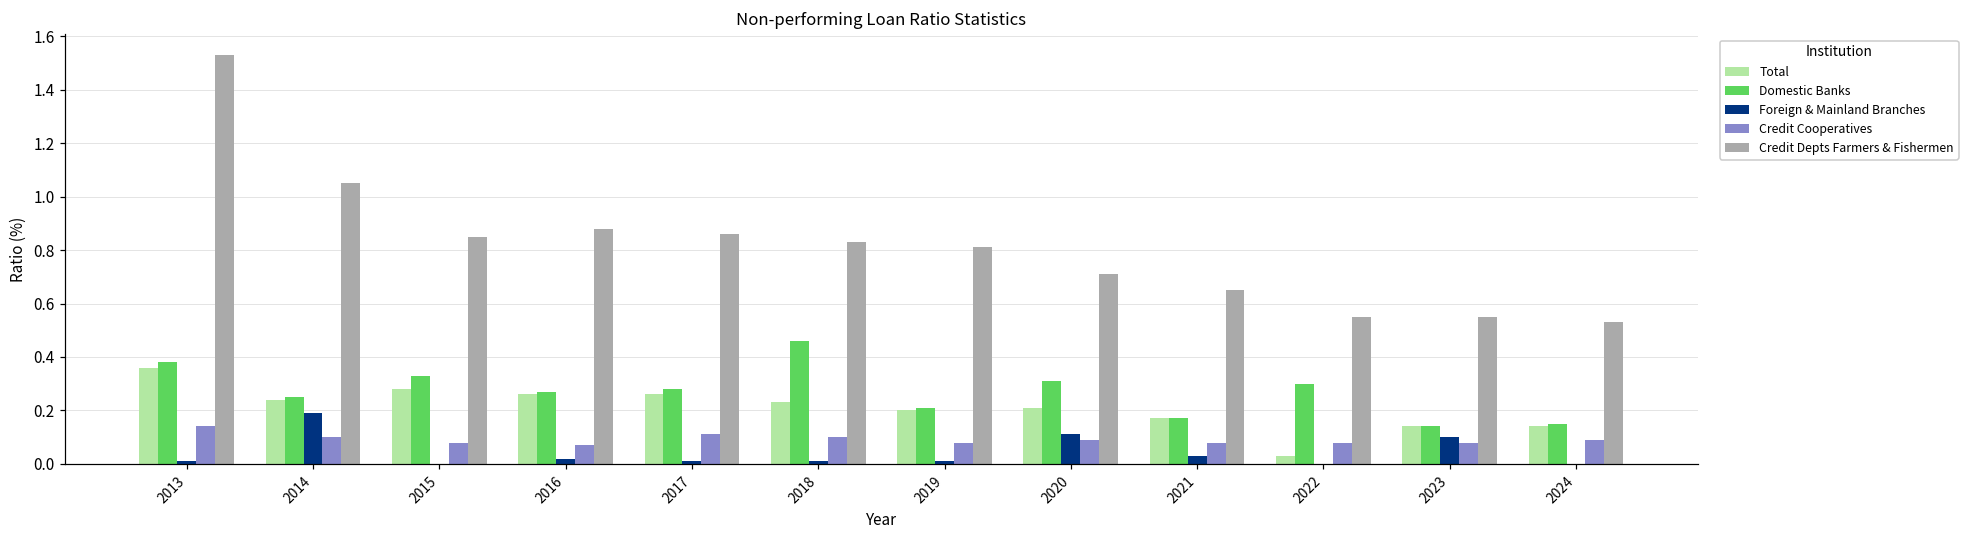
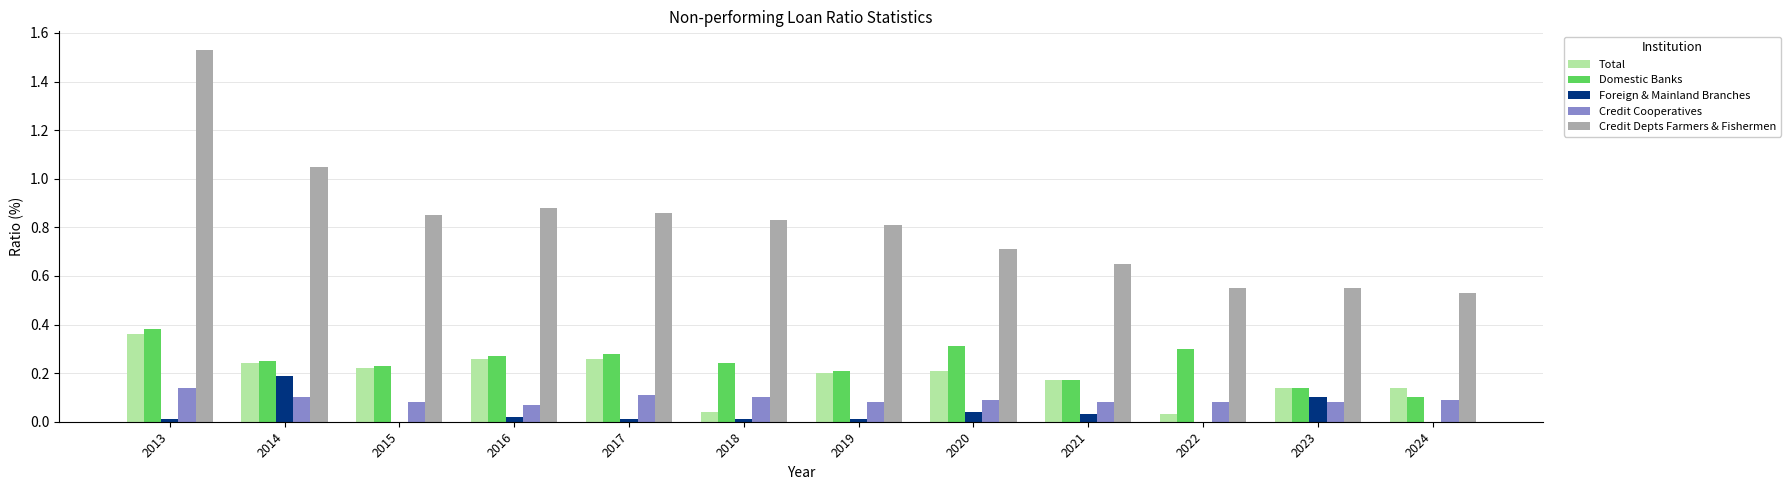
  {
    "Total": {
      "2013": 0.36,
      "2014": 0.24,
-     "2015": 0.28,
+     "2015": 0.22,
      "2016": 0.26,
      "2017": 0.26,
-     "2018": 0.23,
+     "2018": 0.04,
      "2019": 0.20,
      "2020": 0.21,
      "2021": 0.17,
      "2022": 0.03,
      "2023": 0.14,
      "2024": 0.14
    },
    "Domestic Banks": {
      "2013": 0.38,
      "2014": 0.25,
-     "2015": 0.33,
+     "2015": 0.23,
      "2016": 0.27,
      "2017": 0.28,
-     "2018": 0.46,
+     "2018": 0.24,
      "2019": 0.21,
      "2020": 0.31,
      "2021": 0.17,
      "2022": 0.30,
      "2023": 0.14,
-     "2024": 0.15
+     "2024": 0.10
    },
    "Foreign & Mainland Branches": {
      "2014": 0.19,
      "2015": 0.00,
      "2016": 0.02,
-     "2020": 0.11,
+     "2020": 0.04,
      "2021": 0.03,
      "2022": 0.00,
      "2023": 0.10,
      "2024": 0.00
    }
  }
